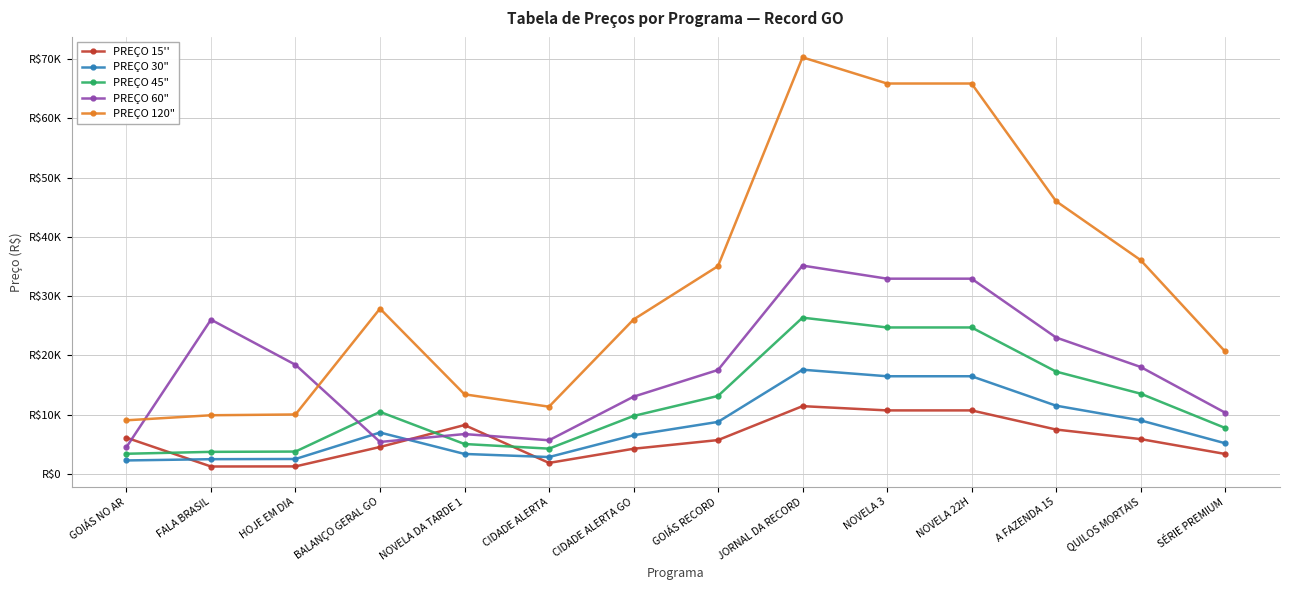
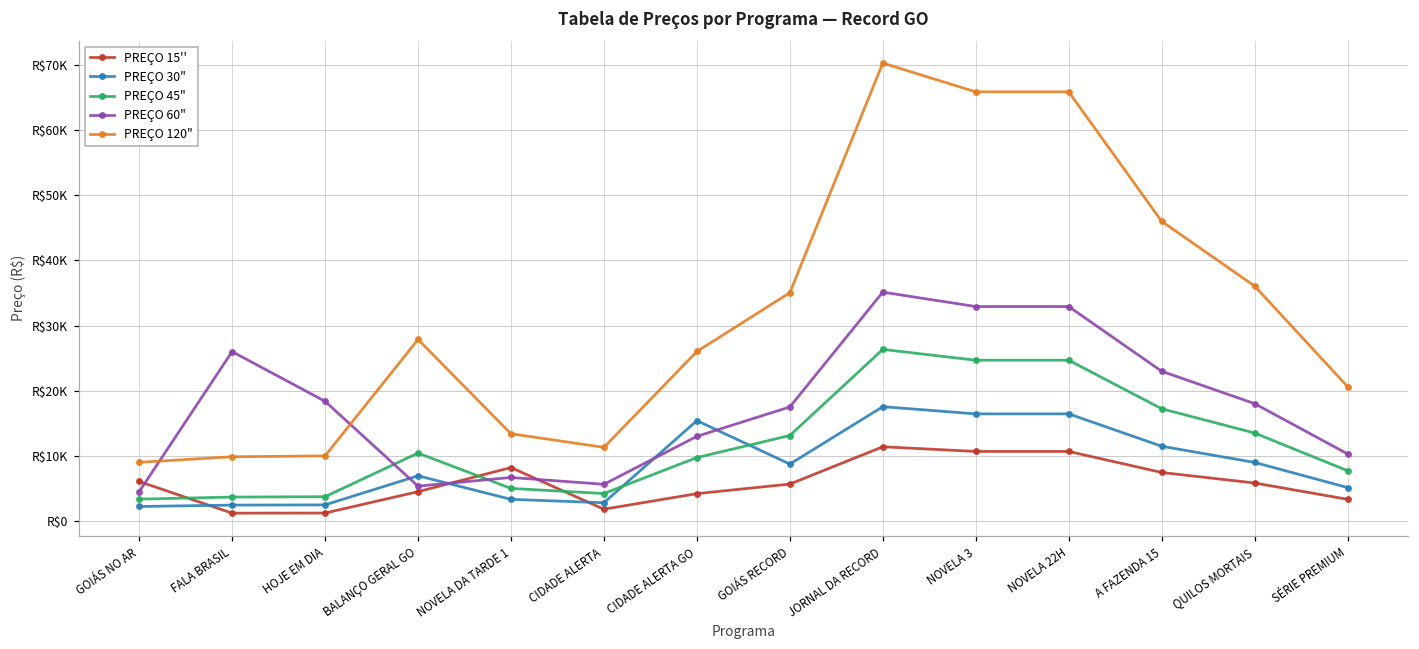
  {
    "PREÇO 15''": {
      "GOIÁS NO AR": "R$6000",
      "FALA BRASIL": "R$1000",
      "HOJE EM DIA": "R$1000",
      "BALANÇO GERAL GO": "R$5000",
      "NOVELA DA TARDE 1": "R$8000",
      "CIDADE ALERTA": "R$2000",
      "CIDADE ALERTA GO": "R$4000",
      "GOIÁS RECORD": "R$6000",
      "JORNAL DA RECORD": "R$11000",
      "NOVELA 3": "R$11000",
      "NOVELA 22H": "R$11000",
      "A FAZENDA 15": "R$7000",
      "QUILOS MORTAIS": "R$6000",
      "SÉRIE PREMIUM": "R$3000"
    },
    "PREÇO 30\"": {
      "GOIÁS NO AR": "R$2000",
      "FALA BRASIL": "R$2000",
      "HOJE EM DIA": "R$3000",
      "BALANÇO GERAL GO": "R$7000",
      "NOVELA DA TARDE 1": "R$3000",
      "CIDADE ALERTA": "R$3000",
-     "CIDADE ALERTA GO": "R$7000",
+     "CIDADE ALERTA GO": "R$15000",
      "GOIÁS RECORD": "R$9000",
      "JORNAL DA RECORD": "R$18000",
      "NOVELA 3": "R$16000",
      "NOVELA 22H": "R$16000",
      "A FAZENDA 15": "R$12000",
      "QUILOS MORTAIS": "R$9000",
      "SÉRIE PREMIUM": "R$5000"
    },
    "PREÇO 45\"": {
      "GOIÁS NO AR": "R$3000",
      "FALA BRASIL": "R$4000",
      "HOJE EM DIA": "R$4000",
      "BALANÇO GERAL GO": "R$10000",
      "NOVELA DA TARDE 1": "R$5000",
      "CIDADE ALERTA": "R$4000",
      "CIDADE ALERTA GO": "R$10000",
      "GOIÁS RECORD": "R$13000",
      "JORNAL DA RECORD": "R$26000",
      "NOVELA 3": "R$25000",
      "NOVELA 22H": "R$25000",
      "A FAZENDA 15": "R$17000",
      "QUILOS MORTAIS": "R$14000",
      "SÉRIE PREMIUM": "R$8000"
    },
    "PREÇO 60\"": {
      "GOIÁS NO AR": "R$5000",
      "FALA BRASIL": "R$26000",
      "HOJE EM DIA": "R$18000",
      "BALANÇO GERAL GO": "R$5000",
      "NOVELA DA TARDE 1": "R$7000",
      "CIDADE ALERTA": "R$6000",
      "CIDADE ALERTA GO": "R$13000",
      "GOIÁS RECORD": "R$18000",
      "JORNAL DA RECORD": "R$35000",
      "NOVELA 3": "R$33000",
      "NOVELA 22H": "R$33000",
      "A FAZENDA 15": "R$23000",
      "QUILOS MORTAIS": "R$18000",
      "SÉRIE PREMIUM": "R$10000"
    },
    "PREÇO 120\"": {
      "GOIÁS NO AR": "R$9000",
      "FALA BRASIL": "R$10000",
      "HOJE EM DIA": "R$10000",
      "BALANÇO GERAL GO": "R$28000",
      "NOVELA DA TARDE 1": "R$13000",
      "CIDADE ALERTA": "R$11000",
      "CIDADE ALERTA GO": "R$26000",
      "GOIÁS RECORD": "R$35000",
      "JORNAL DA RECORD": "R$70000",
      "NOVELA 3": "R$66000",
      "NOVELA 22H": "R$66000",
      "A FAZENDA 15": "R$46000",
      "QUILOS MORTAIS": "R$36000",
      "SÉRIE PREMIUM": "R$21000"
    }
  }
